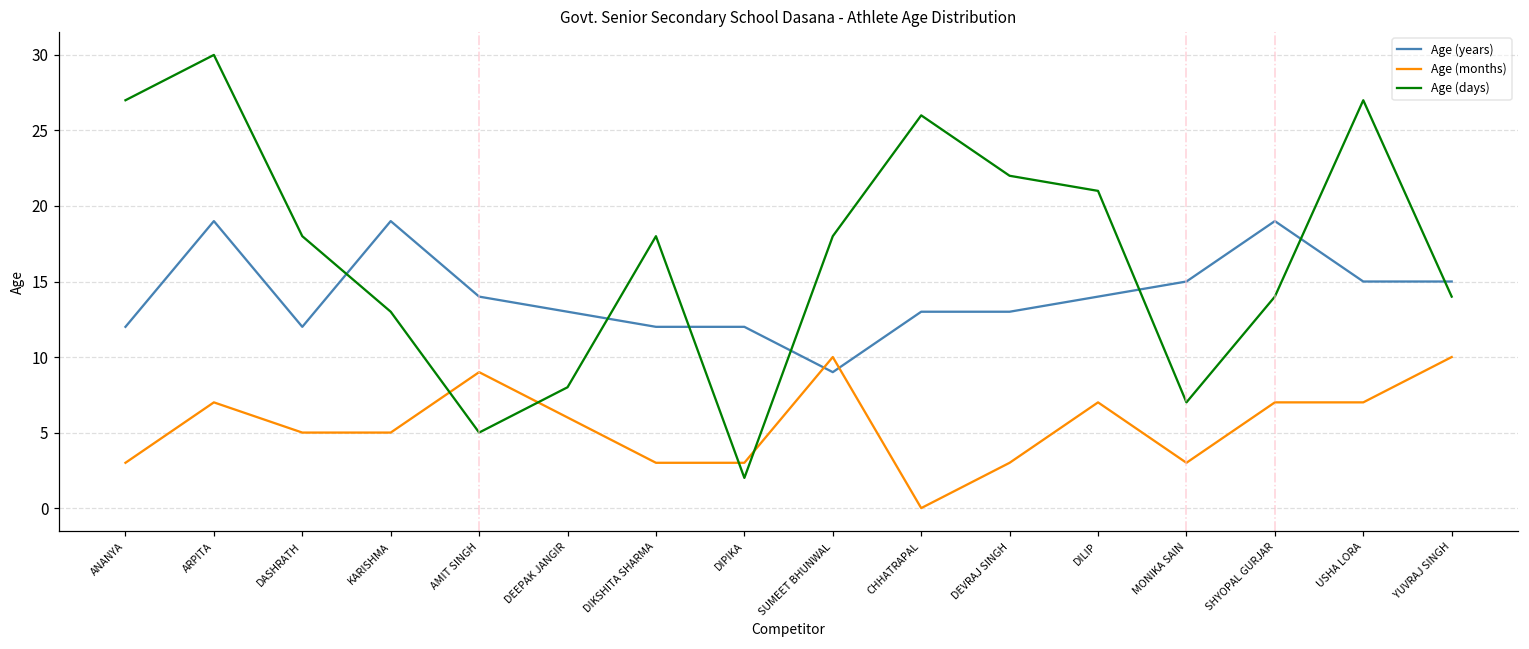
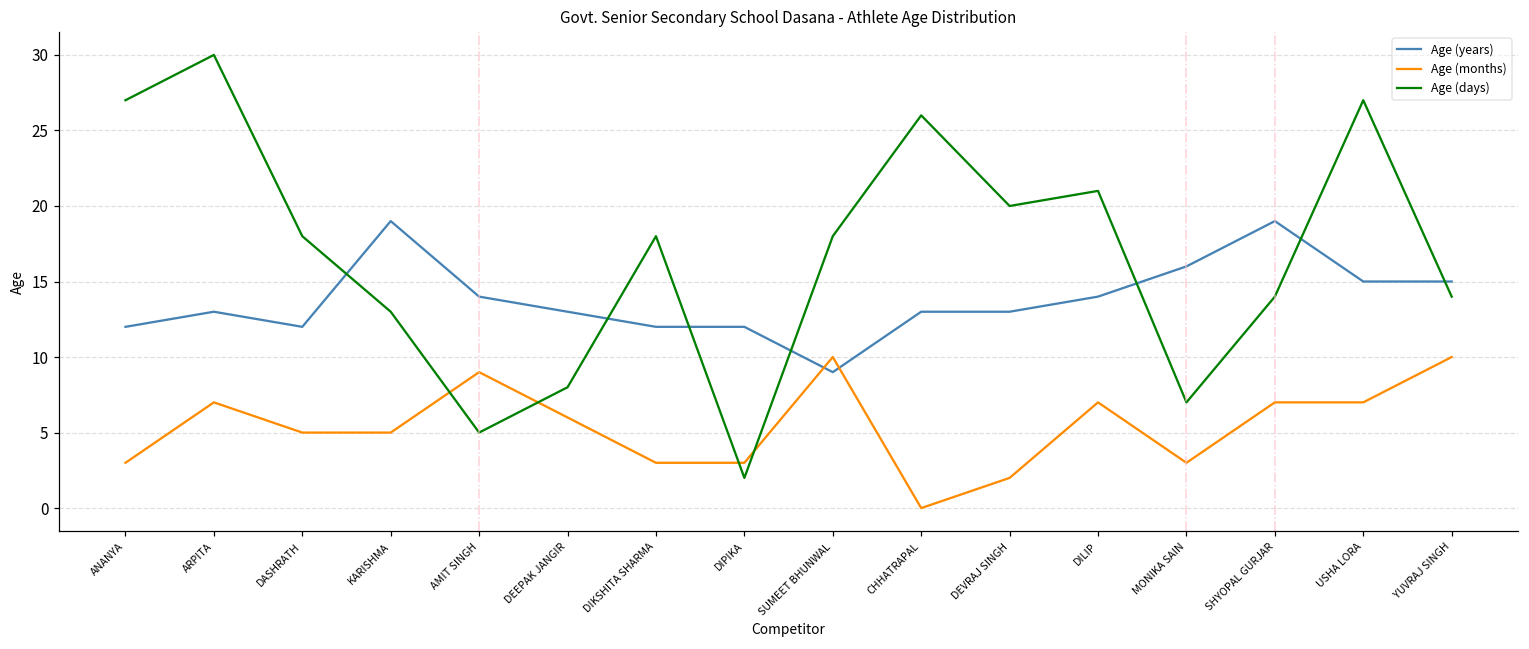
  {
    "Age (years)": {
      "ANANYA": 12,
-     "ARPITA": 19,
+     "ARPITA": 13,
      "DASHRATH": 12,
      "KARISHMA": 19,
      "AMIT SINGH": 14,
      "DEEPAK JANGIR": 13,
      "DIKSHITA SHARMA": 12,
      "DIPIKA": 12,
      "SUMEET BHUNWAL": 9,
      "CHHATRAPAL": 13,
      "DEVRAJ SINGH": 13,
      "DILIP": 14,
-     "MONIKA SAIN": 15,
+     "MONIKA SAIN": 16,
      "SHYOPAL GURJAR": 19,
      "USHA LORA": 15,
      "YUVRAJ SINGH": 15
    },
    "Age (months)": {
      "ANANYA": 3,
      "ARPITA": 7,
      "DASHRATH": 5,
      "KARISHMA": 5,
      "AMIT SINGH": 9,
      "DEEPAK JANGIR": 6,
      "DIKSHITA SHARMA": 3,
      "DIPIKA": 3,
      "SUMEET BHUNWAL": 10,
      "CHHATRAPAL": 0,
-     "DEVRAJ SINGH": 3,
+     "DEVRAJ SINGH": 2,
      "DILIP": 7,
      "MONIKA SAIN": 3,
      "SHYOPAL GURJAR": 7,
      "USHA LORA": 7,
      "YUVRAJ SINGH": 10
    },
    "Age (days)": {
      "ANANYA": 27,
      "ARPITA": 30,
      "DASHRATH": 18,
      "KARISHMA": 13,
      "AMIT SINGH": 5,
      "DEEPAK JANGIR": 8,
      "DIKSHITA SHARMA": 18,
      "DIPIKA": 2,
      "SUMEET BHUNWAL": 18,
      "CHHATRAPAL": 26,
-     "DEVRAJ SINGH": 22,
+     "DEVRAJ SINGH": 20,
      "DILIP": 21,
      "MONIKA SAIN": 7,
      "SHYOPAL GURJAR": 14,
      "USHA LORA": 27,
      "YUVRAJ SINGH": 14
    }
  }
